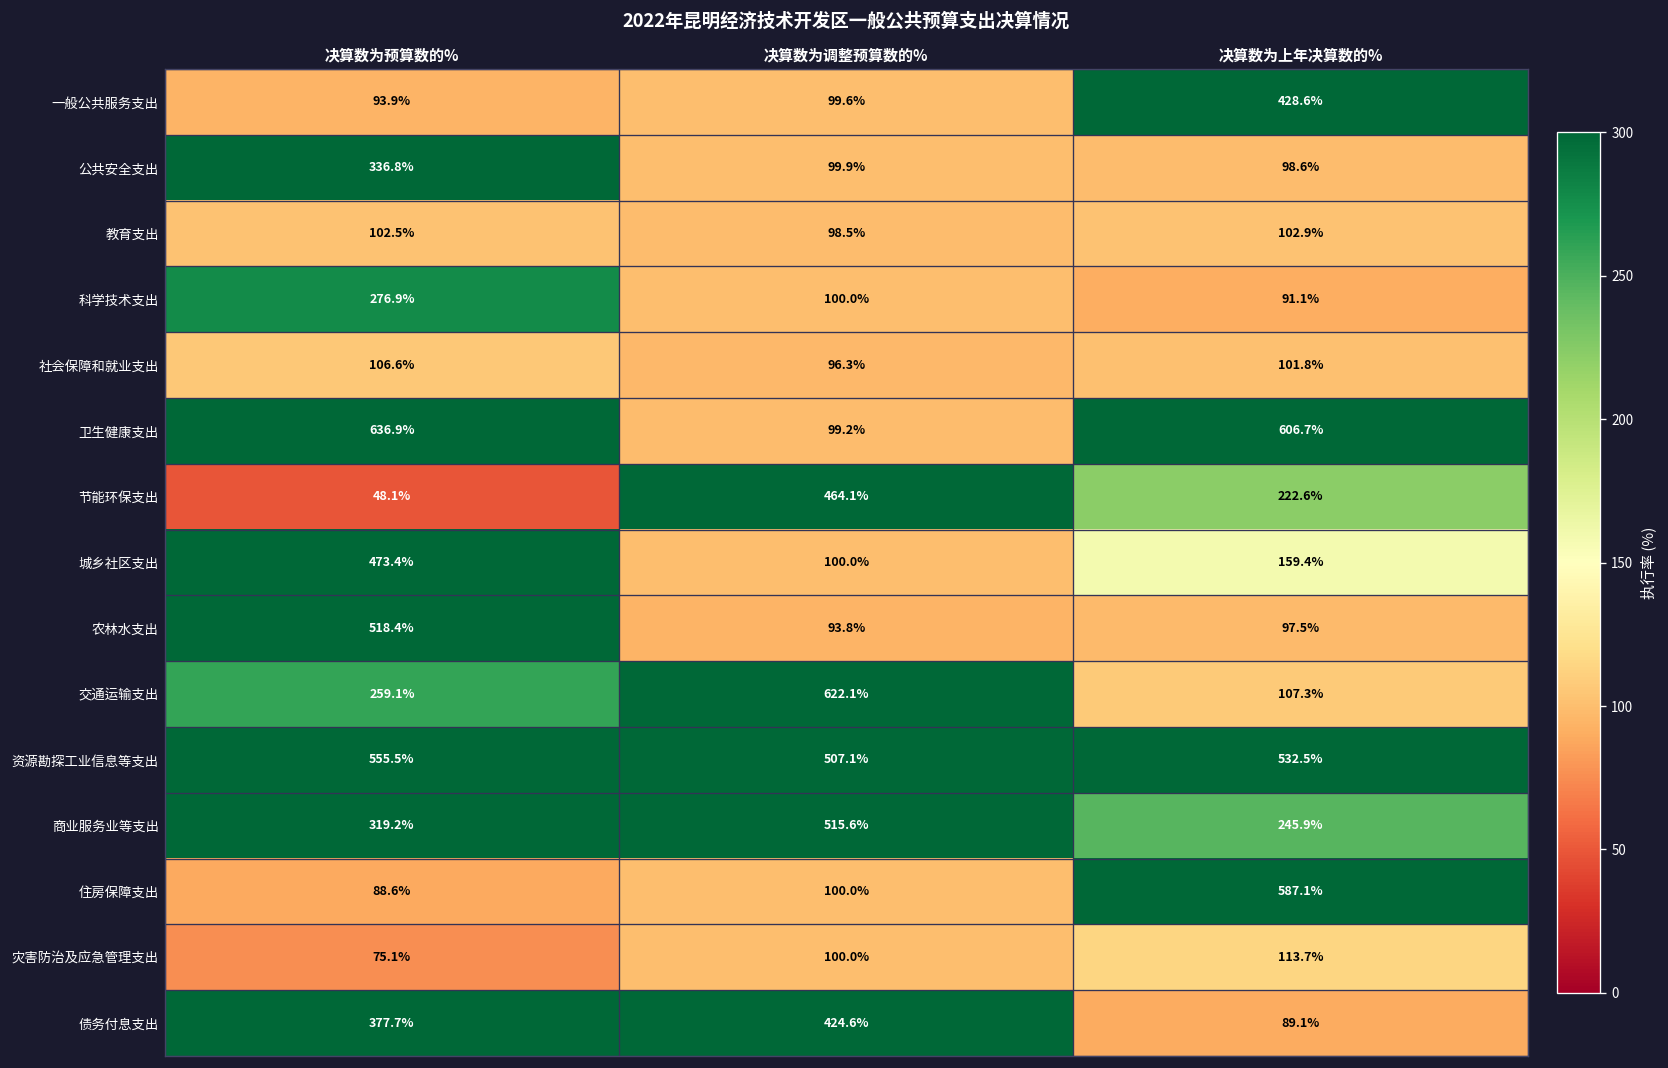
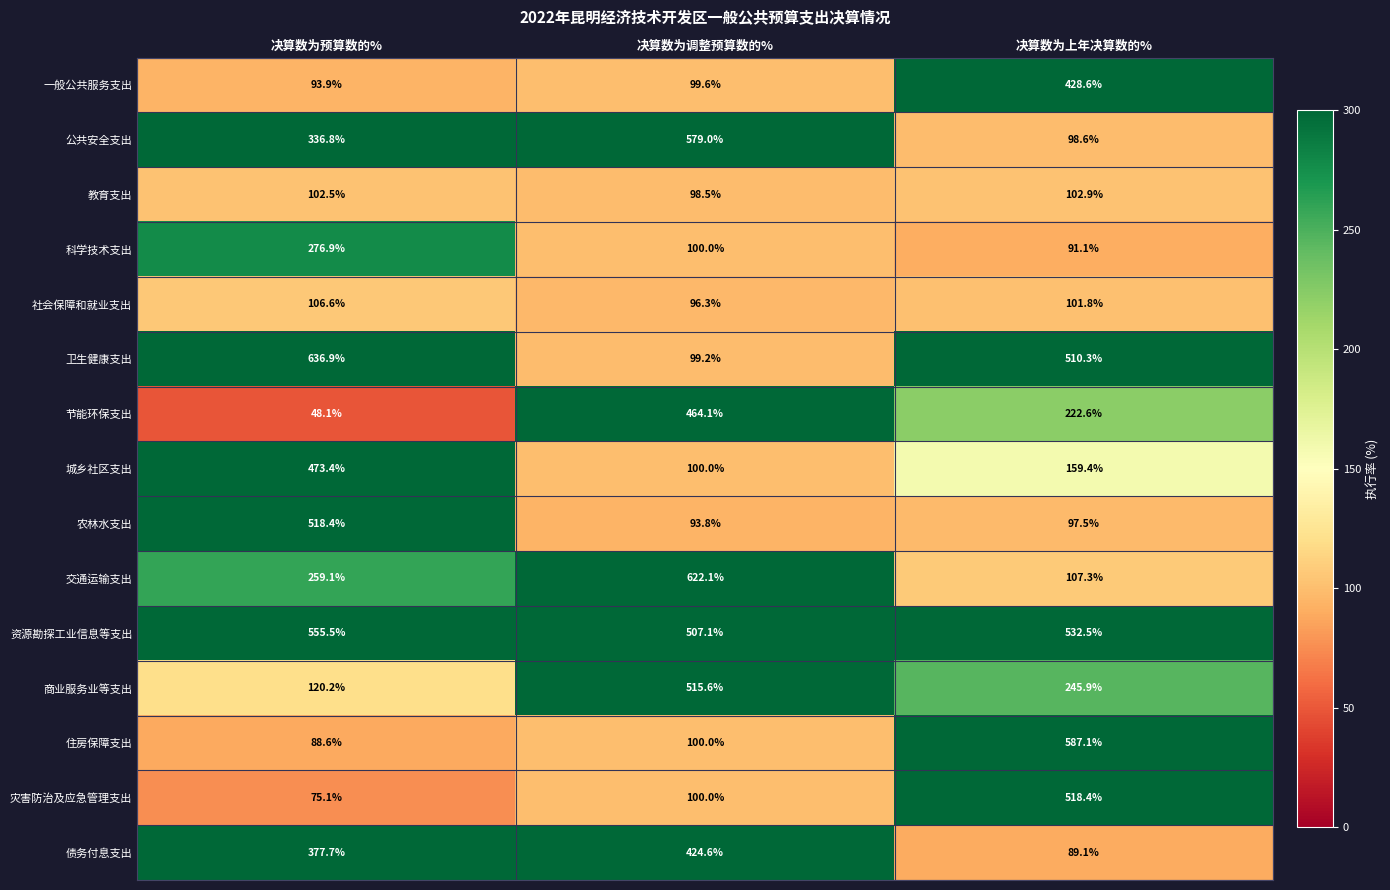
  {
    "一般公共服务支出": {
      "决算数为预算数的%": "93.9%",
      "决算数为调整预算数的%": "99.6%",
      "决算数为上年决算数的%": "428.6%"
    },
    "公共安全支出": {
      "决算数为预算数的%": "336.8%",
-     "决算数为调整预算数的%": "99.9%",
+     "决算数为调整预算数的%": "579.0%",
      "决算数为上年决算数的%": "98.6%"
    },
    "教育支出": {
      "决算数为预算数的%": "102.5%",
      "决算数为调整预算数的%": "98.5%",
      "决算数为上年决算数的%": "102.9%"
    },
    "科学技术支出": {
      "决算数为预算数的%": "276.9%",
      "决算数为调整预算数的%": "100.0%",
      "决算数为上年决算数的%": "91.1%"
    },
    "社会保障和就业支出": {
      "决算数为预算数的%": "106.6%",
      "决算数为调整预算数的%": "96.3%",
      "决算数为上年决算数的%": "101.8%"
    },
    "卫生健康支出": {
      "决算数为预算数的%": "636.9%",
      "决算数为调整预算数的%": "99.2%",
-     "决算数为上年决算数的%": "606.7%"
+     "决算数为上年决算数的%": "510.3%"
    },
    "节能环保支出": {
      "决算数为预算数的%": "48.1%",
      "决算数为调整预算数的%": "464.1%",
      "决算数为上年决算数的%": "222.6%"
    },
    "城乡社区支出": {
      "决算数为预算数的%": "473.4%",
      "决算数为调整预算数的%": "100.0%",
      "决算数为上年决算数的%": "159.4%"
    },
    "农林水支出": {
      "决算数为预算数的%": "518.4%",
      "决算数为调整预算数的%": "93.8%",
      "决算数为上年决算数的%": "97.5%"
    },
    "交通运输支出": {
      "决算数为预算数的%": "259.1%",
      "决算数为调整预算数的%": "622.1%",
      "决算数为上年决算数的%": "107.3%"
    },
    "资源勘探工业信息等支出": {
      "决算数为预算数的%": "555.5%",
      "决算数为调整预算数的%": "507.1%",
      "决算数为上年决算数的%": "532.5%"
    },
    "商业服务业等支出": {
-     "决算数为预算数的%": "319.2%",
+     "决算数为预算数的%": "120.2%",
      "决算数为调整预算数的%": "515.6%",
      "决算数为上年决算数的%": "245.9%"
    },
    "住房保障支出": {
      "决算数为预算数的%": "88.6%",
      "决算数为调整预算数的%": "100.0%",
      "决算数为上年决算数的%": "587.1%"
    },
    "灾害防治及应急管理支出": {
      "决算数为预算数的%": "75.1%",
      "决算数为调整预算数的%": "100.0%",
-     "决算数为上年决算数的%": "113.7%"
+     "决算数为上年决算数的%": "518.4%"
    },
    "债务付息支出": {
      "决算数为预算数的%": "377.7%",
      "决算数为调整预算数的%": "424.6%",
      "决算数为上年决算数的%": "89.1%"
    }
  }
